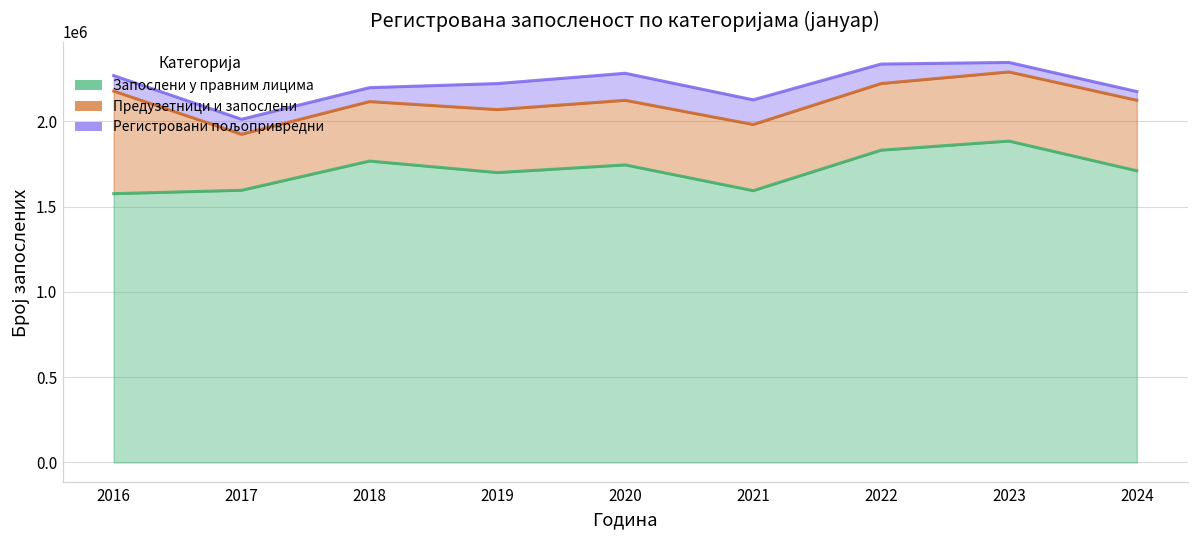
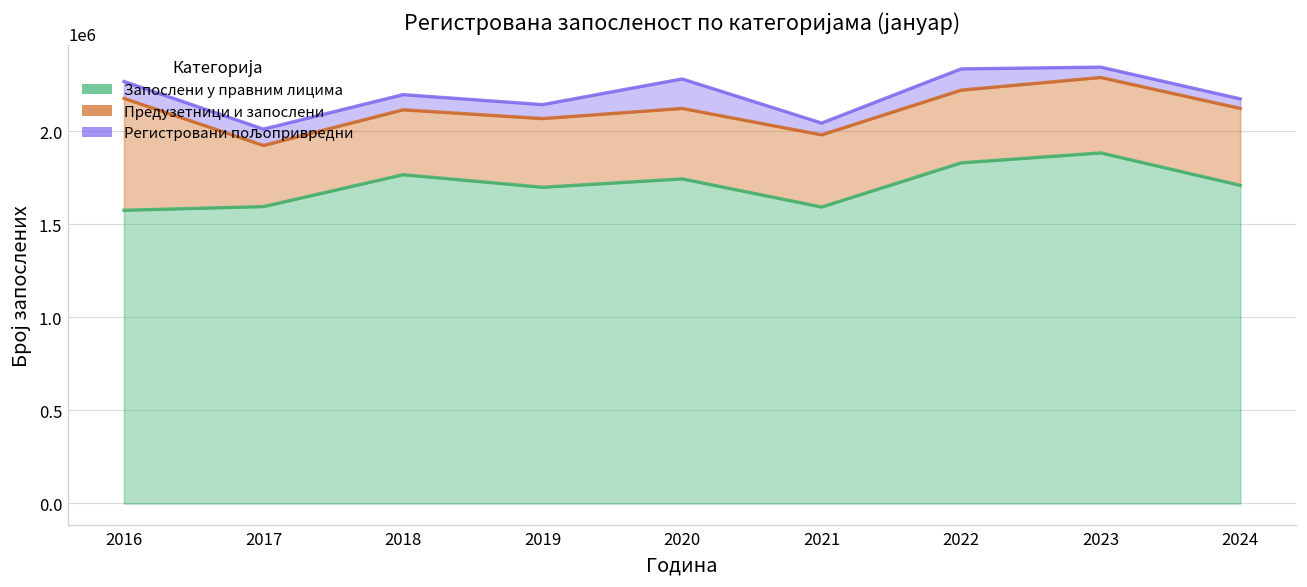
  {
    "Запослени у правним лицима": {
      "2016": 1580000,
      "2017": 1600000,
      "2018": 1770000,
      "2019": 1700000,
      "2020": 1740000,
      "2021": 1590000,
      "2022": 1830000,
      "2023": 1880000,
      "2024": 1710000
    },
    "Предузетници и запослени": {
      "2016": 600000,
      "2017": 330000,
      "2018": 350000,
      "2019": 370000,
      "2020": 380000,
      "2021": 390000,
      "2022": 390000,
      "2023": 410000,
      "2024": 410000
    },
    "Регистровани пољопривредни": {
      "2016": 90000,
      "2017": 90000,
      "2018": 80000,
-     "2019": 150000,
+     "2019": 80000,
      "2020": 160000,
-     "2021": 140000,
+     "2021": 60000,
      "2022": 110000,
      "2023": 60000,
      "2024": 50000
    }
  }
